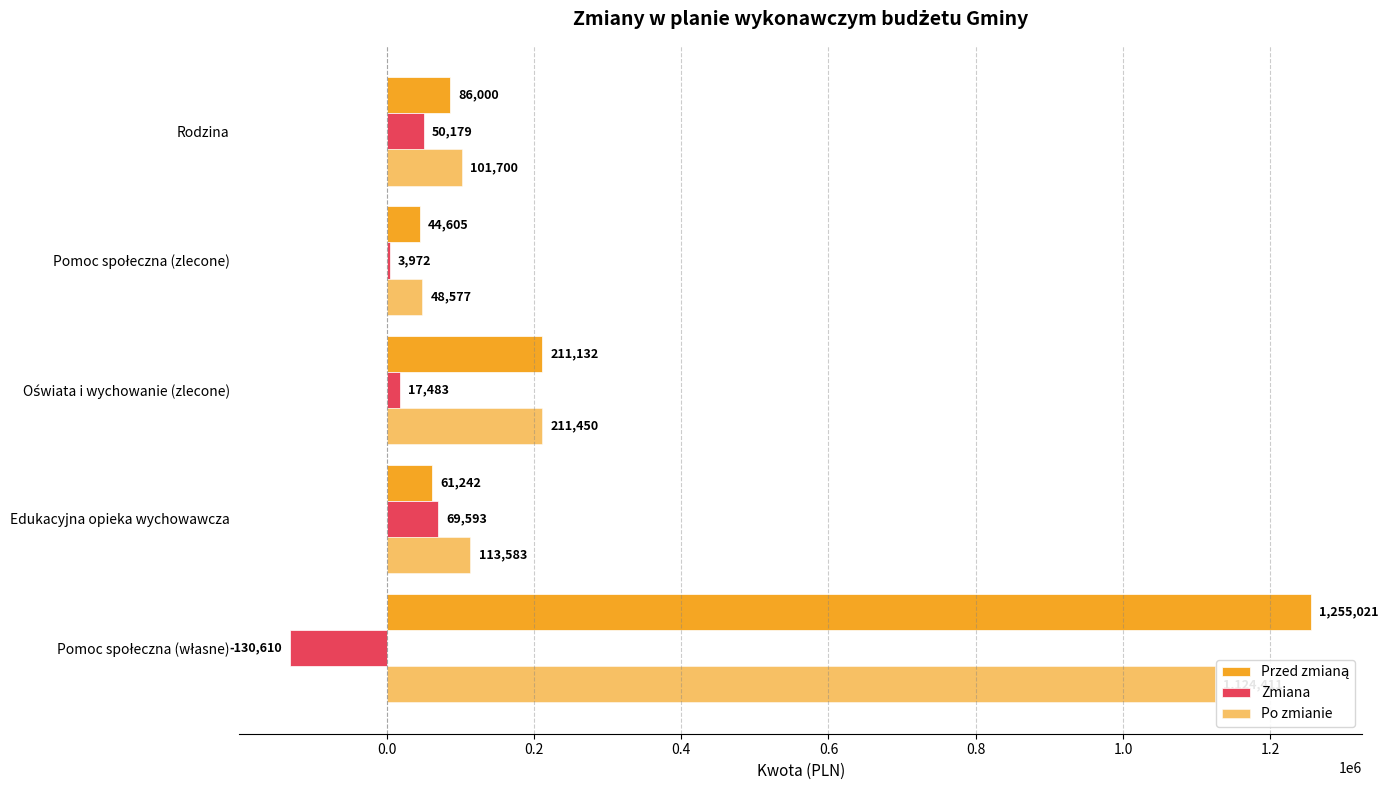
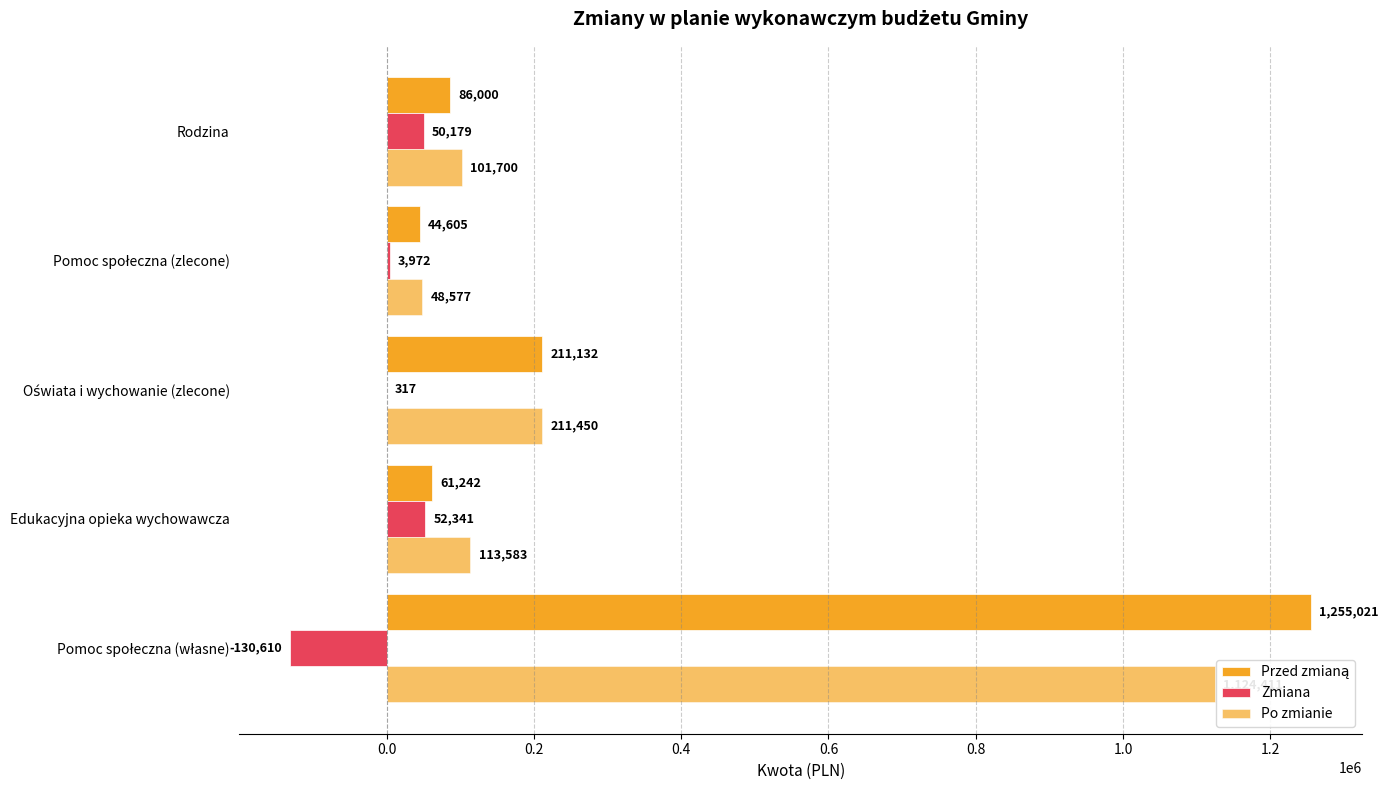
  {
    "Zmiana": {
      "Rodzina": "50,179",
      "Pomoc społeczna (zlecone)": "3,972",
-     "Oświata i wychowanie (zlecone)": "17,483",
-     "Edukacyjna opieka wychowawcza": "69,593",
+     "Oświata i wychowanie (zlecone)": "317",
+     "Edukacyjna opieka wychowawcza": "52,341",
      "Pomoc społeczna (własne)": "-130,610"
    }
  }
